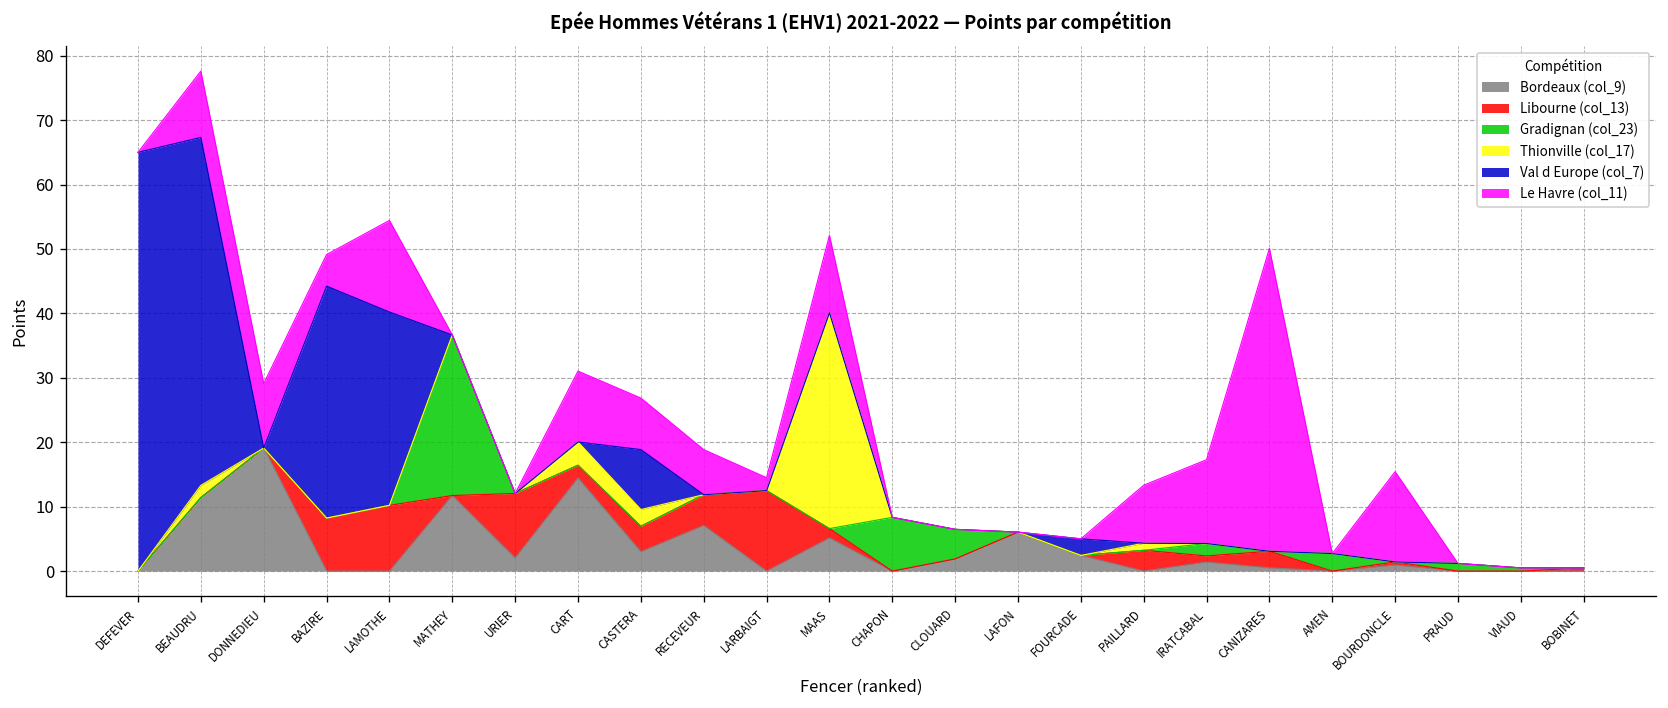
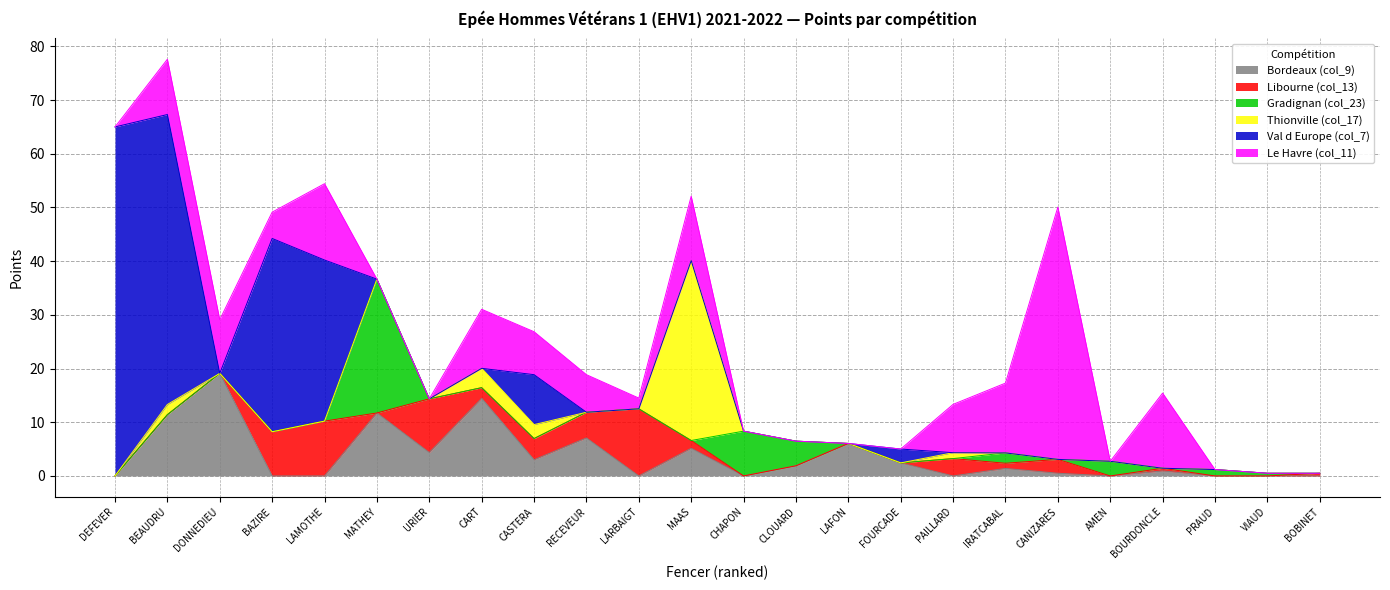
  {
    "Bordeaux (col_9)": {
      "BAZIRE": 0,
      "LAMOTHE": 0,
-     "URIER": 2,
+     "URIER": 4,
      "CART": 14,
      "CASTERA": 3,
      "RECEVEUR": 7,
      "LARBAIGT": 0,
      "MAAS": 5,
      "PAILLARD": 0,
      "IRATCABAL": 1,
      "CANIZARES": 1,
      "BOURDONCLE": 1,
      "BOBINET": 0
    },
    "Libourne (col_13)": {
      "IRATCABAL": 1
    },
    "Thionville (col_17)": {
      "BEAUDRU": 2,
      "CASTERA": 3
    },
    "Val d Europe (col_7)": {
      "BEAUDRU": 54,
      "BAZIRE": 36,
      "LAMOTHE": 30,
      "CASTERA": 9
    },
    "Le Havre (col_11)": {
      "BEAUDRU": 10,
      "DONNEDIEU": 10,
      "BAZIRE": 5,
      "LAMOTHE": 14,
      "CART": 11,
      "CASTERA": 8,
      "RECEVEUR": 7,
      "LARBAIGT": 2,
      "MAAS": 12,
      "PAILLARD": 9,
      "IRATCABAL": 13,
      "CANIZARES": 47,
      "BOURDONCLE": 14
    }
  }
